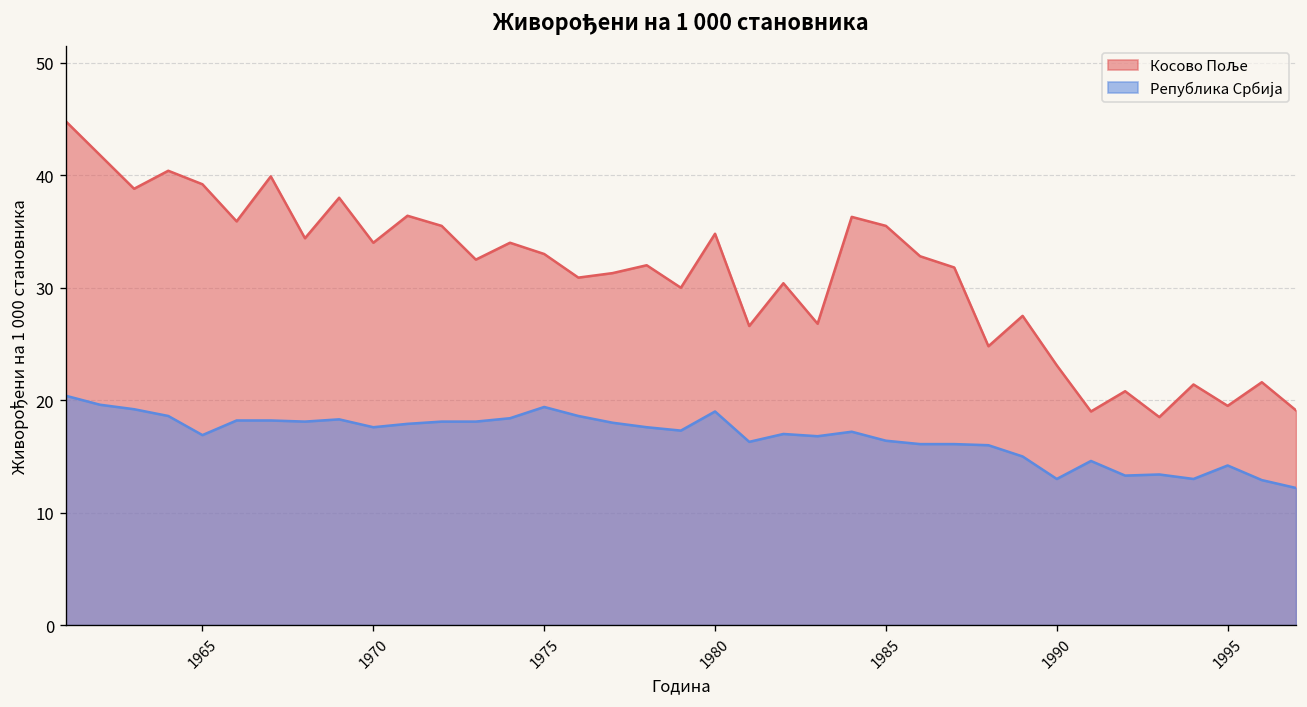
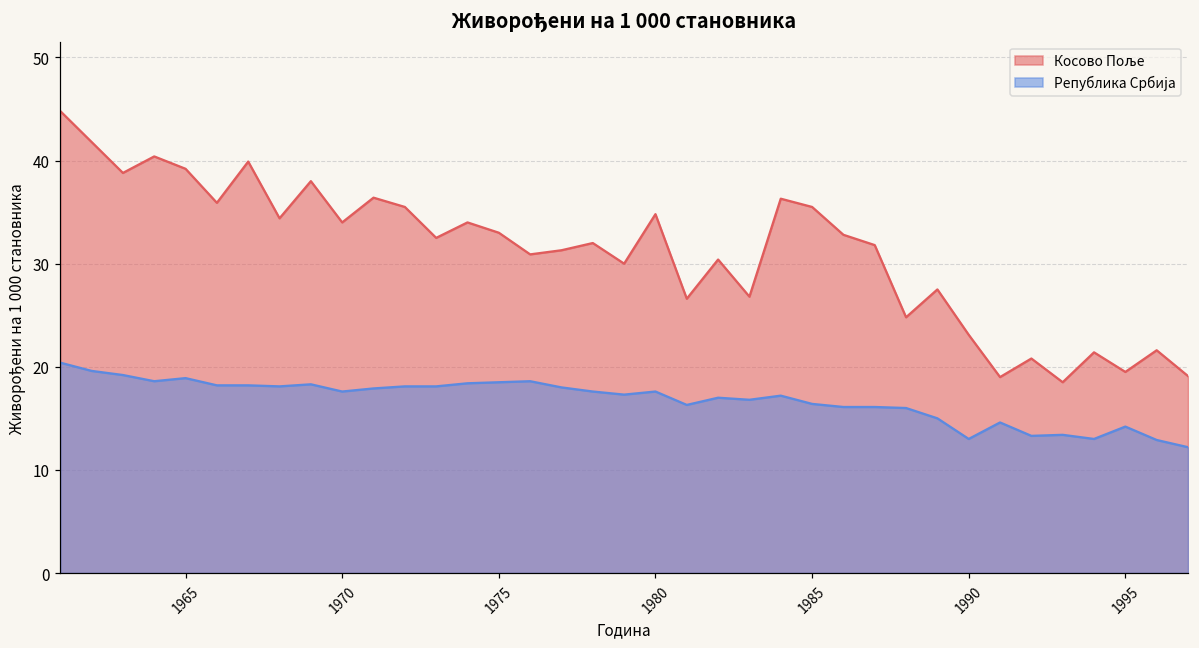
  {
    "Косово Поље": {
      "1965": 39,
      "1970": 34,
      "1975": 33,
      "1980": 35,
      "1985": 36,
      "1990": 23,
      "1995": 20
    },
    "Република Србија": {
-     "1965": 17,
+     "1965": 19,
      "1970": 18,
-     "1975": 19.4,
-     "1980": 19,
+     "1975": 18.5,
+     "1980": 18,
      "1985": 16,
      "1990": 13,
      "1995": 14
    }
  }
